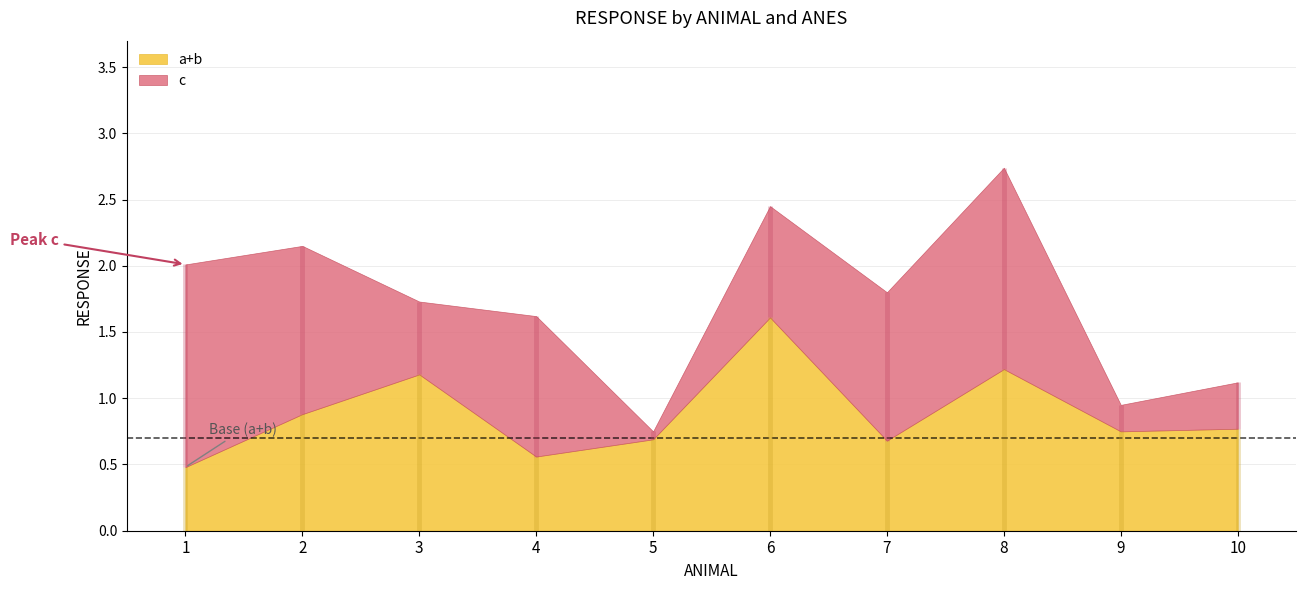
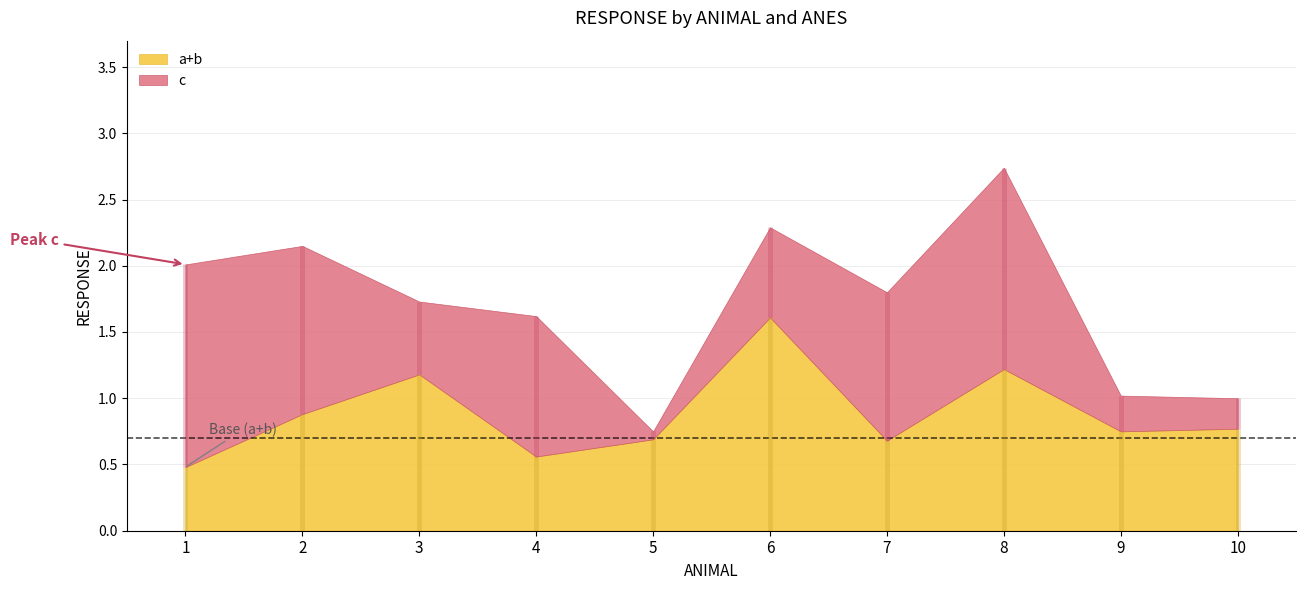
  {
    "a+b": {
      "1": 0.48,
      "2": 0.88,
      "3": 1.18,
      "4": 0.56,
      "5": 0.69,
      "6": 1.61,
      "7": 0.68,
      "8": 1.22,
      "9": 0.75,
      "10": 0.77
    },
    "c": {
      "1": 1.53,
      "2": 1.27,
      "3": 0.55,
      "4": 1.06,
      "5": 0.06,
-     "6": 0.84,
+     "6": 0.68,
      "7": 1.12,
      "8": 1.52,
-     "9": 0.20,
-     "10": 0.35
+     "9": 0.27,
+     "10": 0.23
    }
  }
